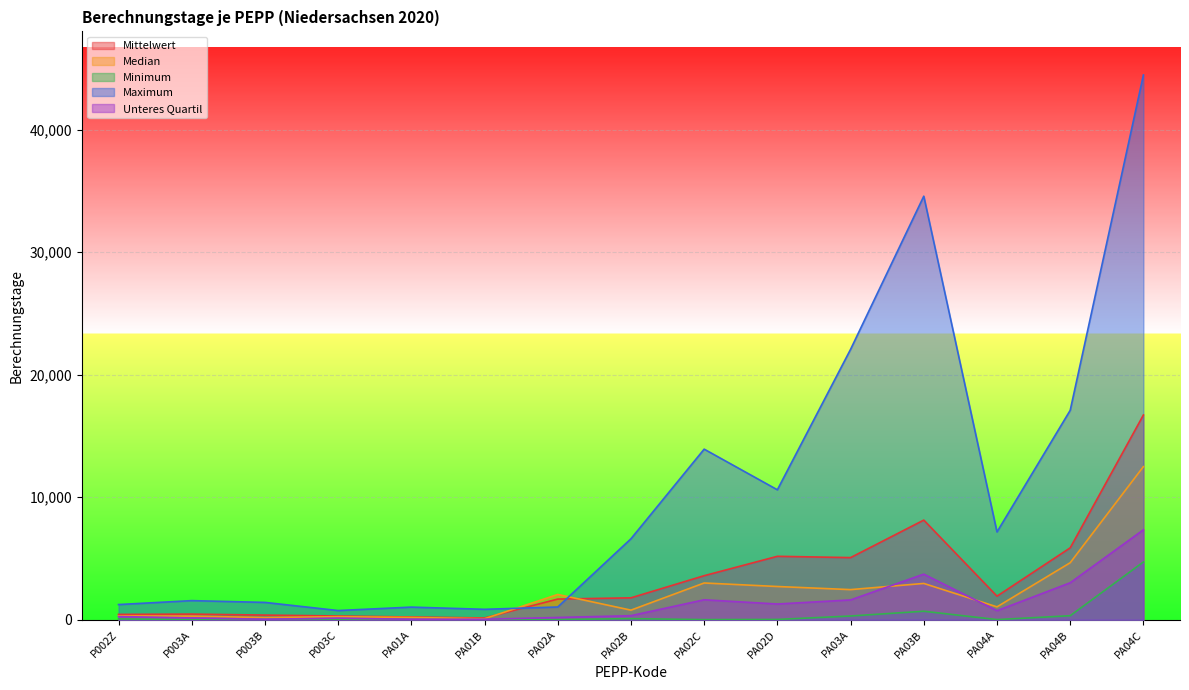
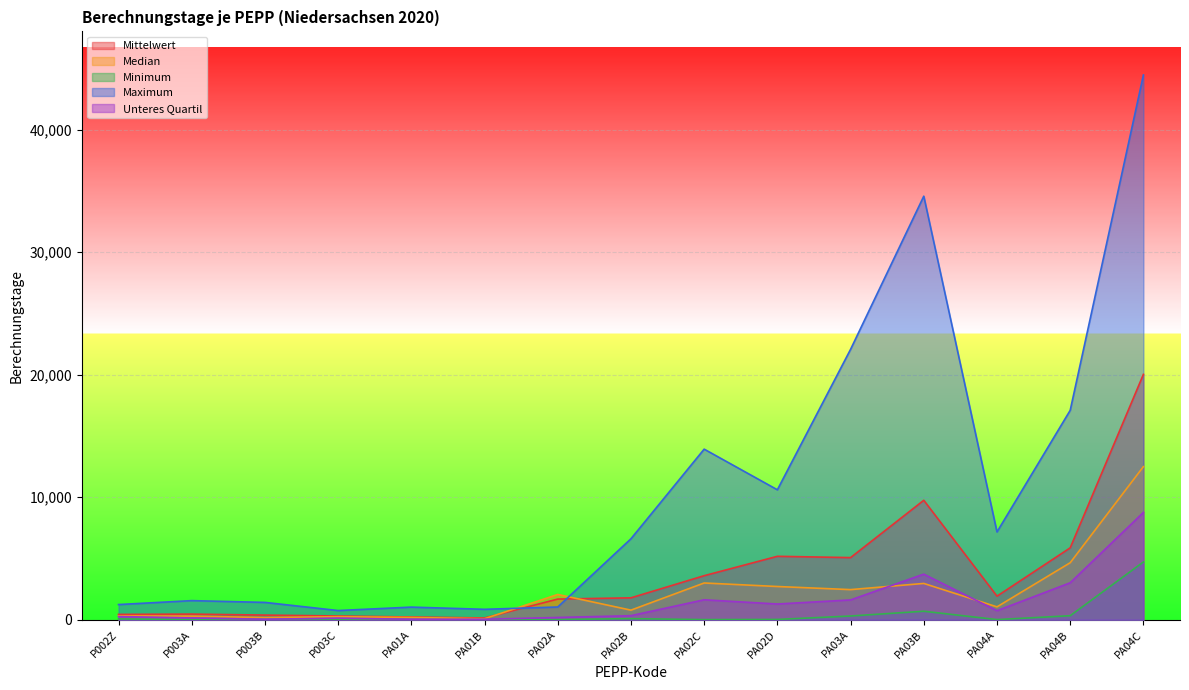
  {
    "Mittelwert": {
      "PA02A": "1,700",
      "PA02B": "1,800",
      "PA02C": "3,600",
      "PA02D": "5,200",
      "PA03A": "5,100",
-     "PA03B": "8,100",
+     "PA03B": "9,800",
      "PA04A": "1,900",
      "PA04B": "5,900",
-     "PA04C": "16,700"
+     "PA04C": "20,000"
    },
    "Median": {
      "PA02A": "2,100",
      "PA02B": "800",
      "PA02C": "3,000",
      "PA02D": "2,700",
      "PA03A": "2,500",
      "PA03B": "3,000",
      "PA04A": "1,100",
      "PA04B": "4,700",
      "PA04C": "12,500"
    },
    "Minimum": {
      "PA02B": "100",
      "PA02C": "0",
      "PA02D": "0",
      "PA03A": "300",
      "PA03B": "700",
      "PA04A": "0",
      "PA04B": "300",
      "PA04C": "4,700"
    },
    "Maximum": {
      "P002Z": "1,200",
      "P003A": "1,600",
      "P003B": "1,400",
      "P003C": "800",
      "PA01A": "1,000",
      "PA01B": "900",
      "PA02A": "1,000",
      "PA02B": "6,600",
      "PA02C": "13,900",
      "PA02D": "10,600",
      "PA03A": "22,100",
      "PA03B": "34,600",
      "PA04A": "7,200",
      "PA04B": "17,100",
      "PA04C": "44,500"
    },
    "Unteres Quartil": {
      "PA02B": "300",
      "PA02C": "1,600",
      "PA02D": "1,300",
      "PA03A": "1,600",
      "PA03B": "3,700",
      "PA04A": "700",
      "PA04B": "3,000",
-     "PA04C": "7,300"
+     "PA04C": "8,800"
    }
  }
